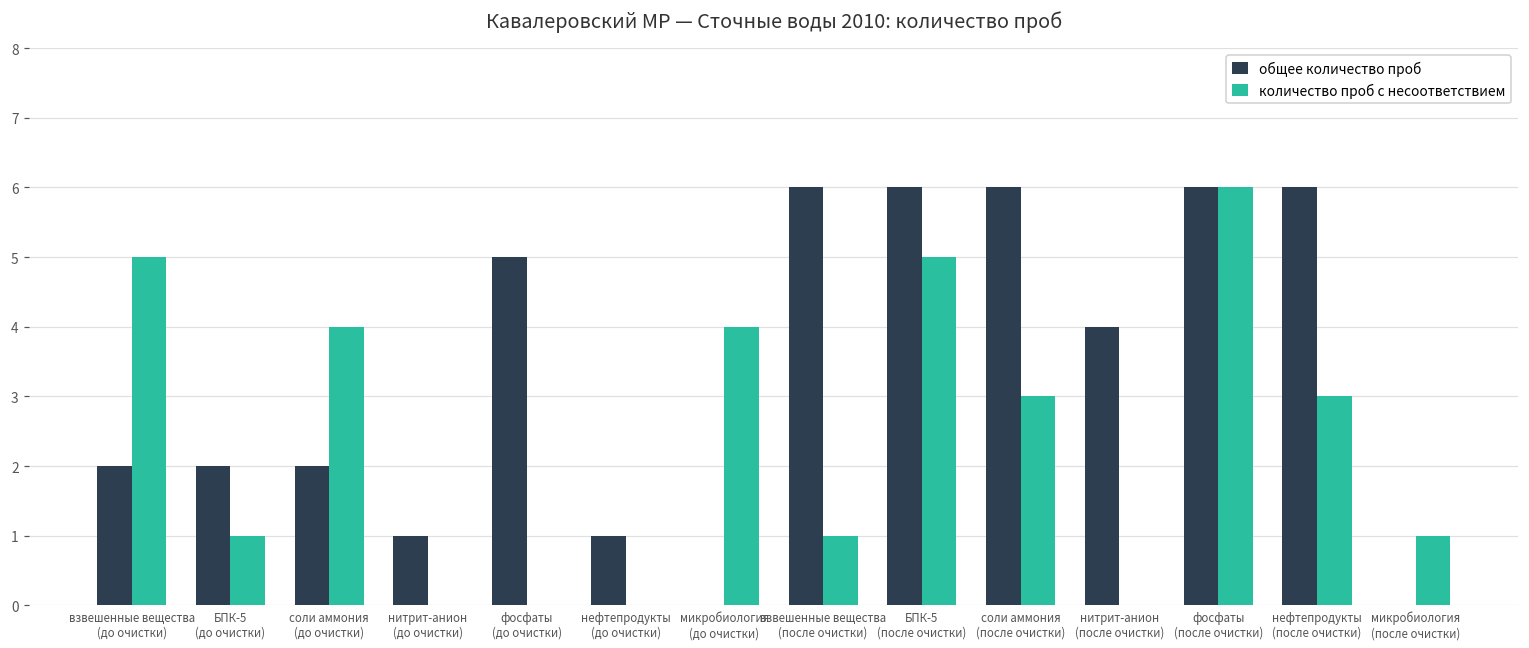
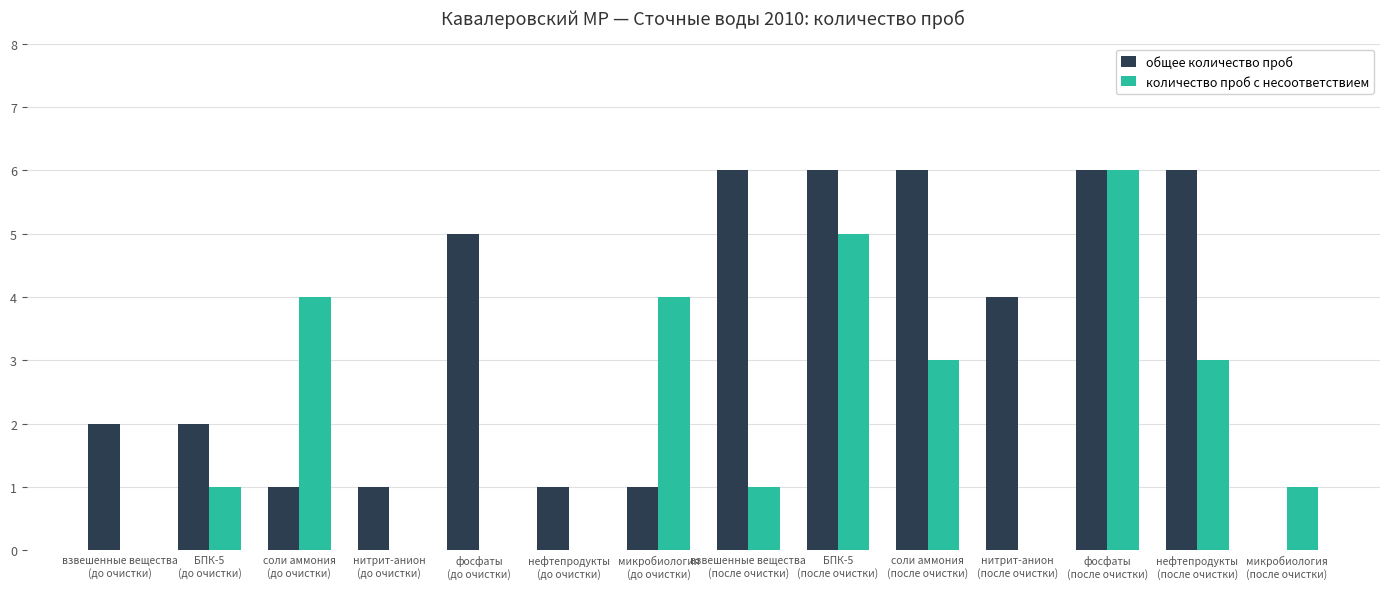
  {
    "общее количество проб": {
      "взвешенные вещества (до очистки)": 2,
      "БПК-5 (до очистки)": 2,
-     "соли аммония (до очистки)": 2,
+     "соли аммония (до очистки)": 1,
      "нитрит-анион (до очистки)": 1,
      "фосфаты (до очистки)": 5,
      "нефтепродукты (до очистки)": 1,
-     "микробиология (до очистки)": 0,
+     "микробиология (до очистки)": 1,
      "взвешенные вещества (после очистки)": 6,
      "БПК-5 (после очистки)": 6,
      "соли аммония (после очистки)": 6,
      "нитрит-анион (после очистки)": 4,
      "фосфаты (после очистки)": 6,
      "нефтепродукты (после очистки)": 6,
      "микробиология (после очистки)": 0
    },
    "количество проб с несоответствием": {
-     "взвешенные вещества (до очистки)": 5,
+     "взвешенные вещества (до очистки)": 0,
      "БПК-5 (до очистки)": 1,
      "соли аммония (до очистки)": 4,
      "нитрит-анион (до очистки)": 0,
      "фосфаты (до очистки)": 0,
      "нефтепродукты (до очистки)": 0,
      "микробиология (до очистки)": 4,
      "взвешенные вещества (после очистки)": 1,
      "БПК-5 (после очистки)": 5,
      "соли аммония (после очистки)": 3,
      "нитрит-анион (после очистки)": 0,
      "фосфаты (после очистки)": 6,
      "нефтепродукты (после очистки)": 3,
      "микробиология (после очистки)": 1
    }
  }
